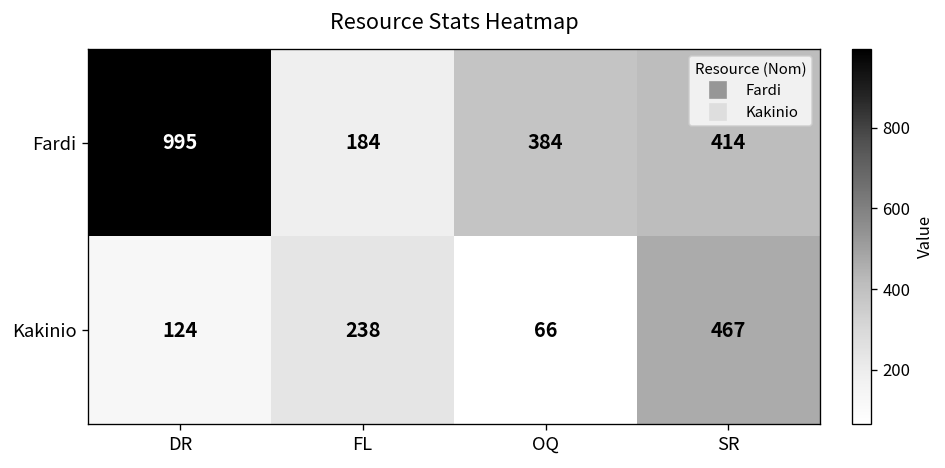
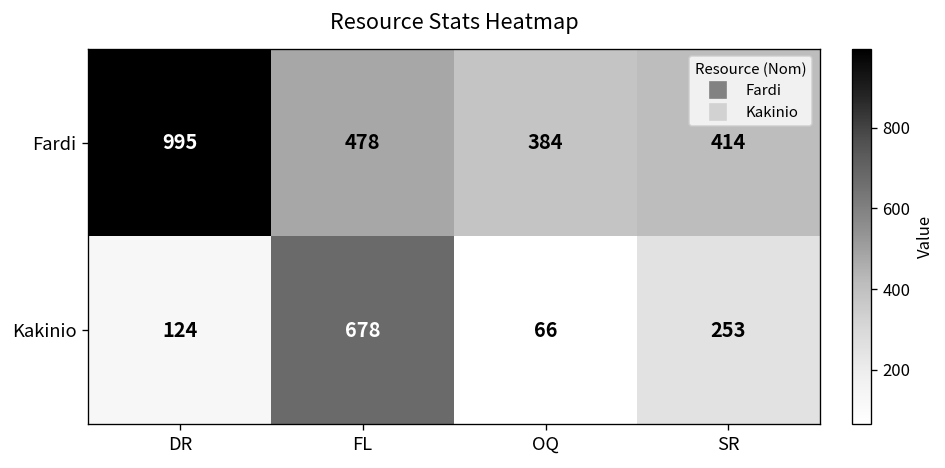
  {
    "Fardi": {
      "DR": 995,
-     "FL": 184,
+     "FL": 478,
      "OQ": 384,
      "SR": 414
    },
    "Kakinio": {
      "DR": 124,
-     "FL": 238,
+     "FL": 678,
      "OQ": 66,
-     "SR": 467
+     "SR": 253
    }
  }
